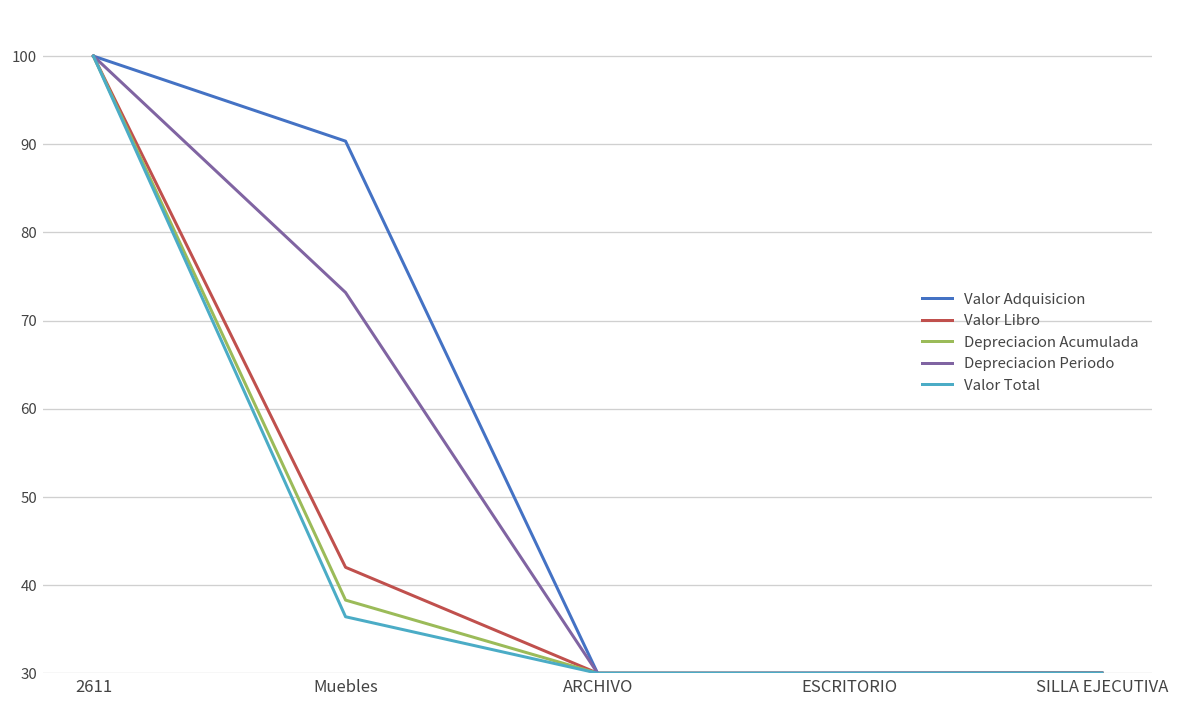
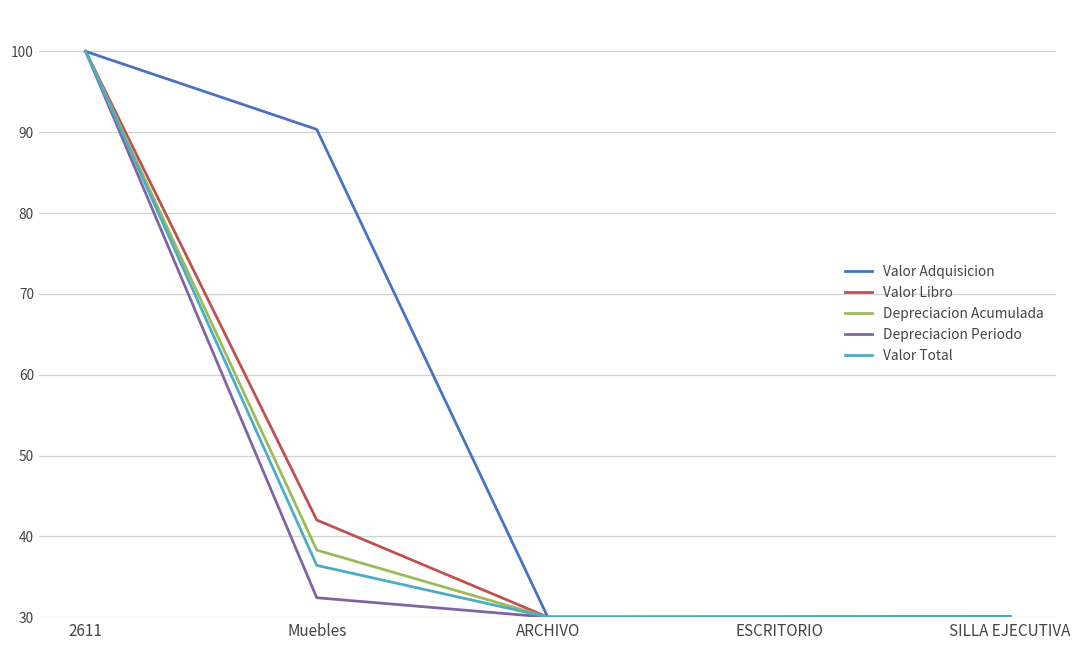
  {
    "Valor Libro": {
      "Muebles": 42
    },
    "Depreciacion Acumulada": {
      "Muebles": 38
    },
    "Depreciacion Periodo": {
-     "Muebles": 73
+     "Muebles": 32
    }
  }
